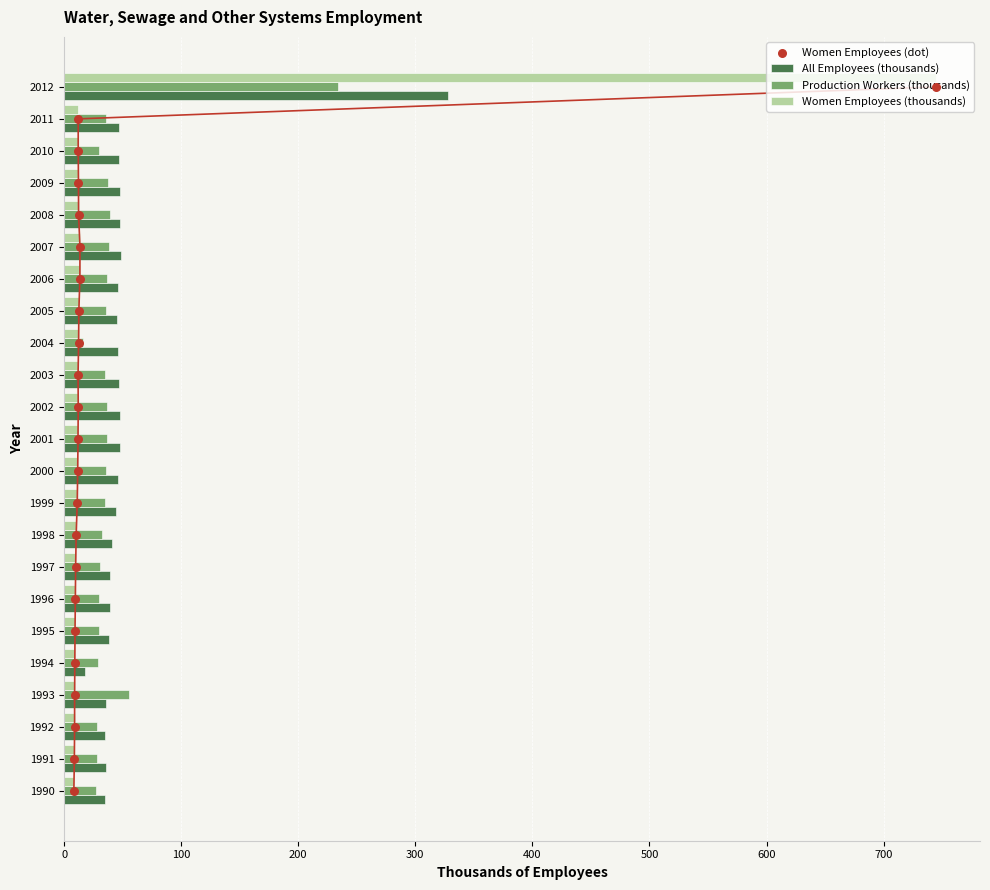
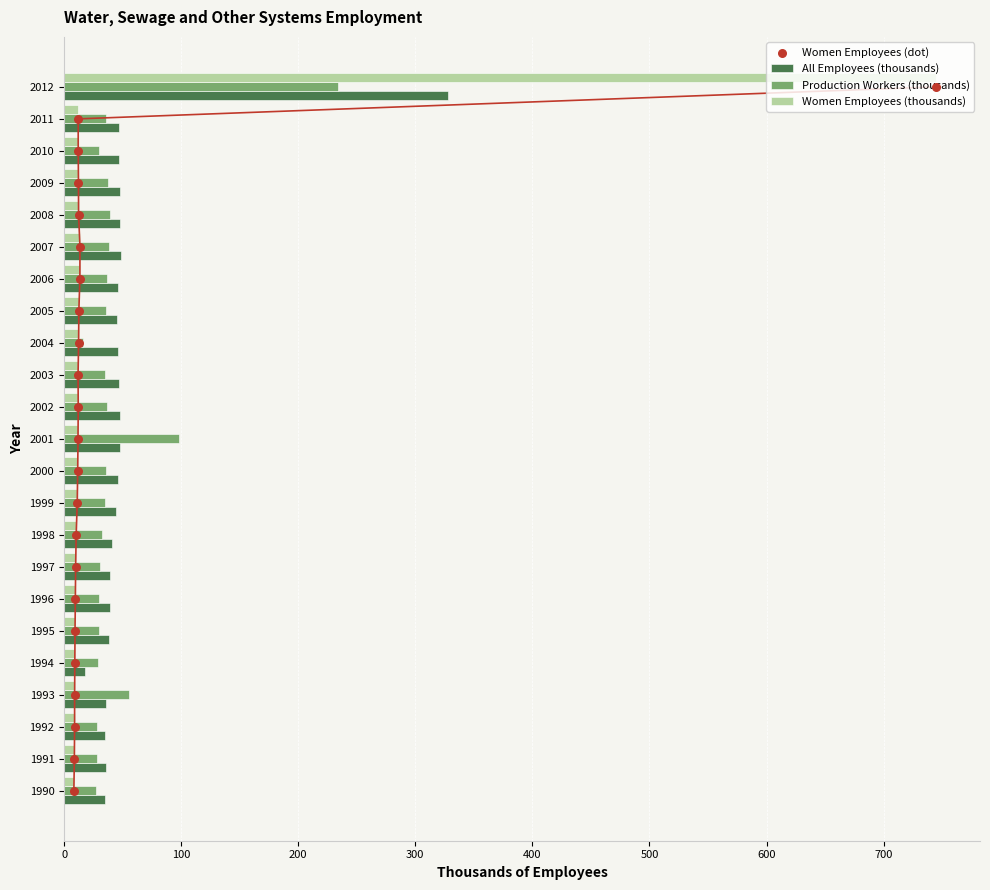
  {
    "All Employees (thousands)": {
      "2012": 328,
      "2011": 47,
      "2010": 47,
      "2009": 47,
      "2008": 48,
      "2007": 49,
      "2006": 46,
      "2005": 45,
      "2004": 46,
      "2003": 47,
      "2002": 48,
      "2001": 48,
      "2000": 46,
      "1999": 44,
      "1998": 41,
      "1997": 40,
      "1996": 39,
      "1995": 38,
      "1994": 17,
      "1993": 36,
      "1992": 35,
      "1991": 36,
      "1990": 35
    },
    "Production Workers (thousands)": {
      "2012": 234,
      "2011": 36,
      "2010": 30,
      "2009": 38,
      "2008": 39,
      "2007": 39,
      "2006": 36,
      "2005": 35,
      "2004": 16,
      "2003": 35,
      "2002": 37,
-     "2001": 37,
+     "2001": 98,
      "2000": 36,
      "1999": 34,
      "1998": 32,
      "1997": 31,
      "1996": 30,
      "1995": 30,
      "1994": 29,
      "1993": 56,
      "1992": 28,
      "1991": 28,
      "1990": 27
    },
    "Women Employees (thousands)": {
      "2011": 12,
      "2010": 12,
      "2009": 12,
      "2008": 12,
      "2007": 14,
      "2006": 13,
      "2005": 13,
      "2004": 12,
      "2003": 12,
      "2002": 12,
      "2001": 12,
      "2000": 12,
      "1999": 11,
      "1998": 10,
      "1997": 10,
      "1996": 10,
      "1995": 9,
      "1994": 9,
      "1993": 9,
      "1992": 9,
      "1991": 9,
      "1990": 8
    }
  }
